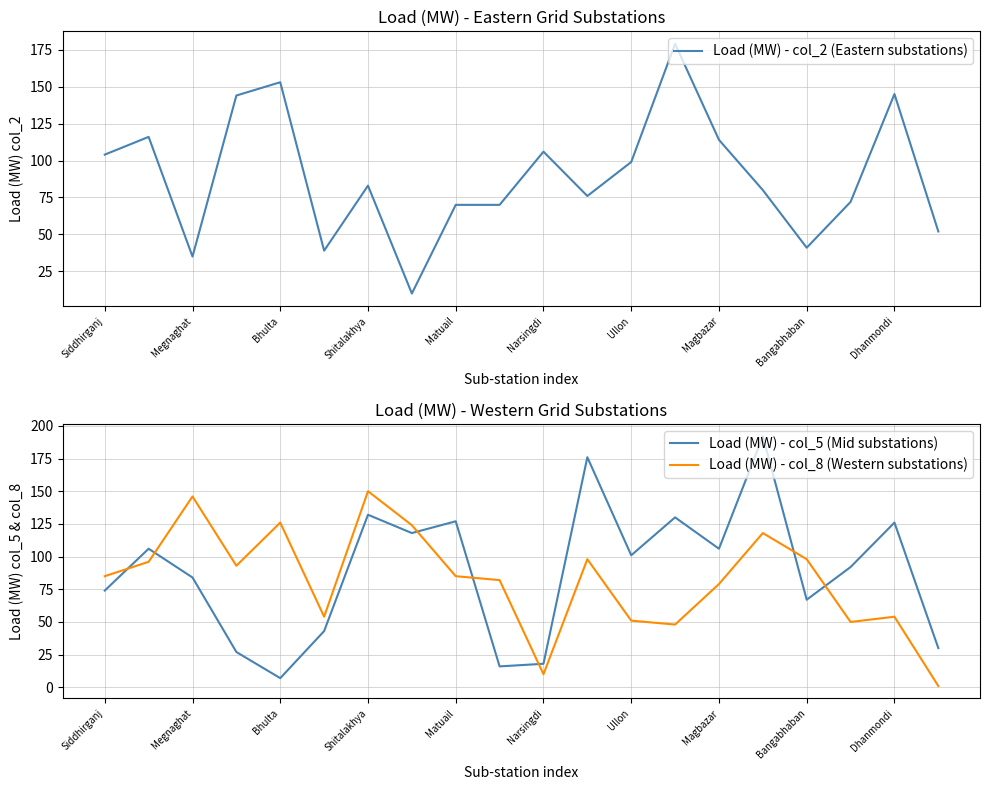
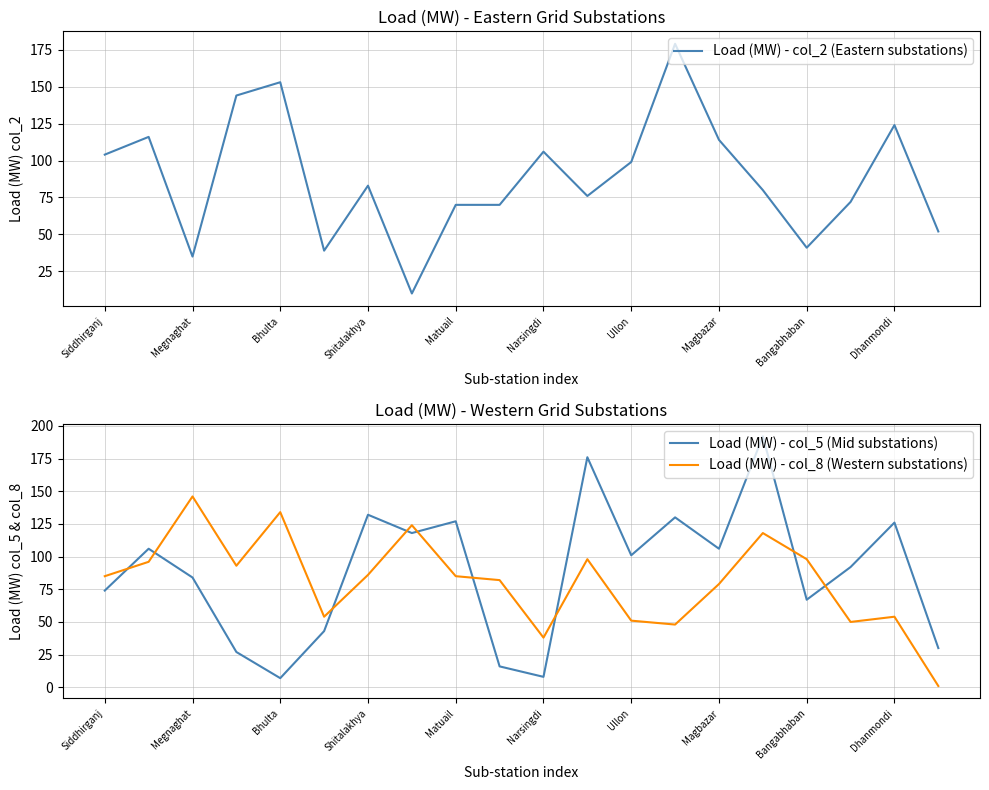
  {
    "Load (MW) - Eastern Grid Substations": {
      "Siddhirganj": 104,
      "Megnaghat": 35,
      "Bhulta": 153,
      "Shitalakhya": 83,
      "Matuail": 70,
      "Narsingdi": 106,
      "Ullon": 99,
      "Magbazar": 114,
      "Bangabhaban": 41,
-     "Dhanmondi": 145
+     "Dhanmondi": 124
    },
    "Load (MW) - Western Grid Substations": {
      "Load (MW) - col_5 (Mid substations)": {
        "Siddhirganj": 74,
        "Megnaghat": 84,
        "Bhulta": 7,
        "Shitalakhya": 132,
        "Matuail": 127,
-       "Narsingdi": 18,
+       "Narsingdi": 8,
        "Ullon": 101,
        "Magbazar": 106,
        "Bangabhaban": 67,
        "Dhanmondi": 126
      },
      "Load (MW) - col_8 (Western substations)": {
        "Siddhirganj": 85,
        "Megnaghat": 146,
-       "Bhulta": 126,
-       "Shitalakhya": 150,
+       "Bhulta": 134,
+       "Shitalakhya": 86,
        "Matuail": 85,
-       "Narsingdi": 10,
+       "Narsingdi": 38,
        "Ullon": 51,
        "Magbazar": 79,
        "Bangabhaban": 98,
        "Dhanmondi": 54
      }
    }
  }
